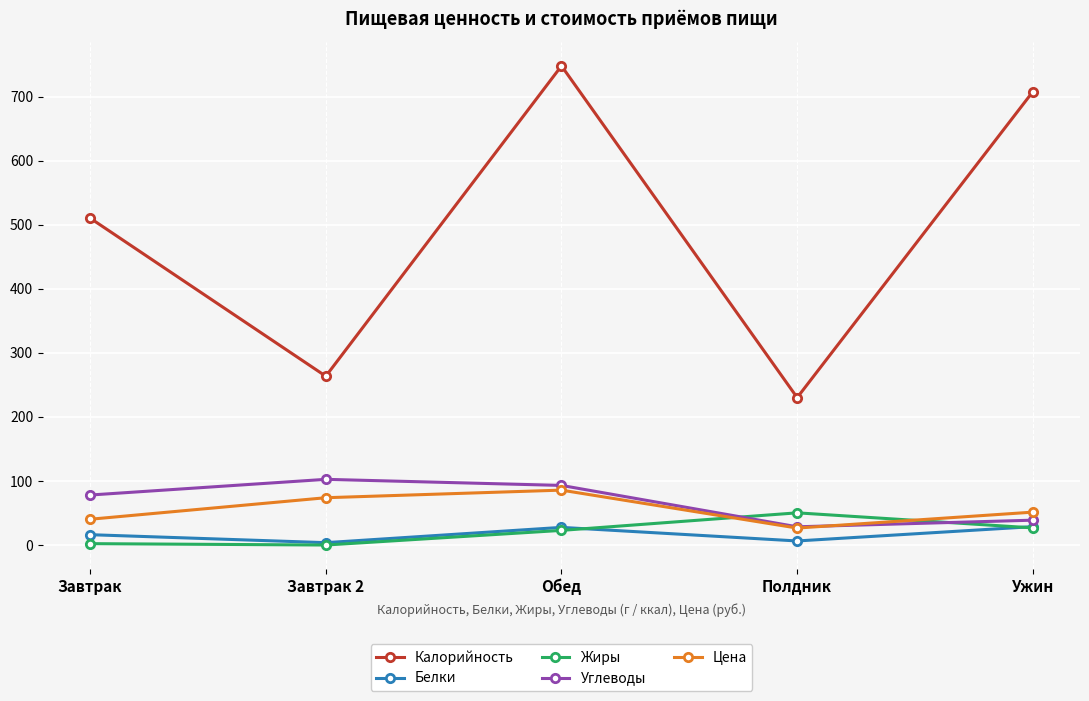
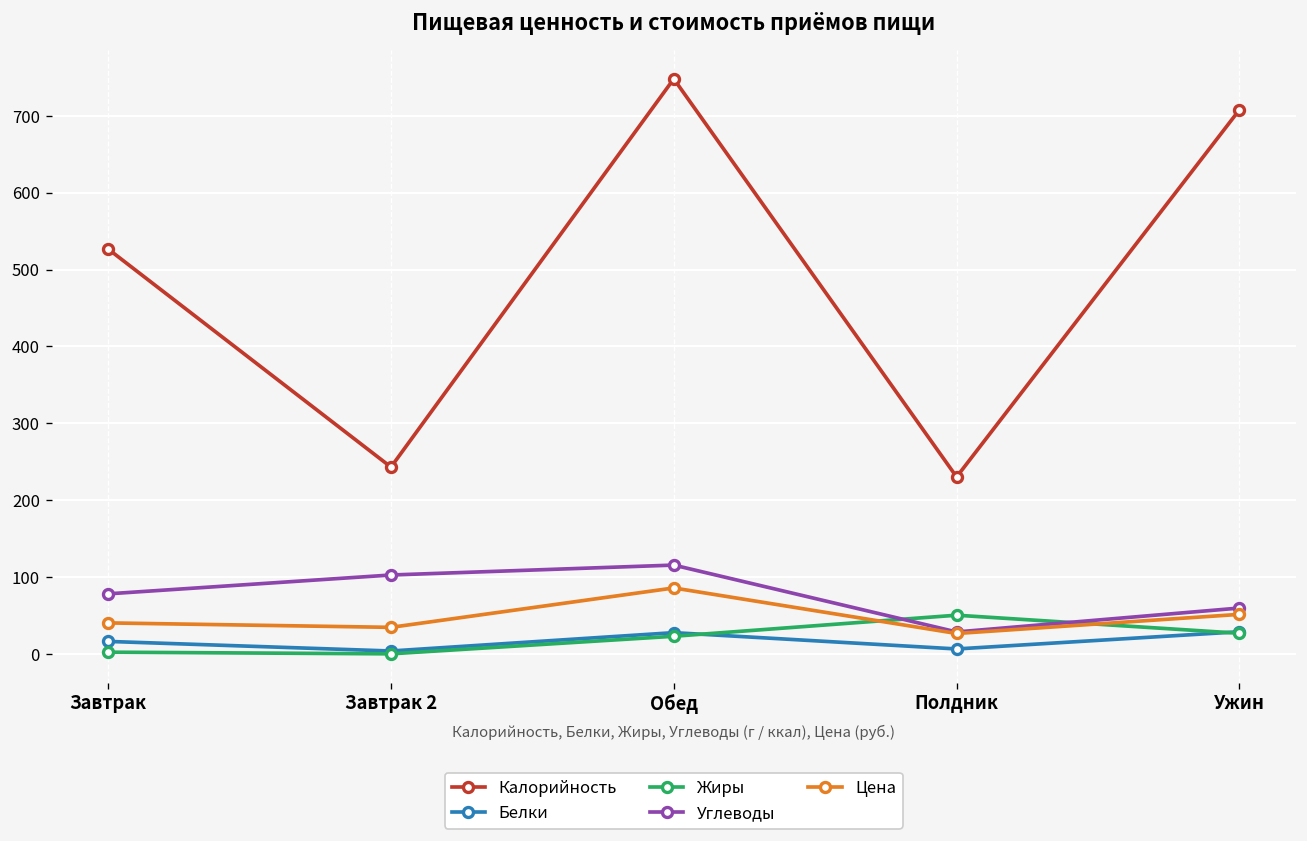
  {
    "Калорийность": {
-     "Завтрак": 510,
-     "Завтрак 2": 260,
+     "Завтрак": 530,
+     "Завтрак 2": 240,
      "Обед": 750,
      "Полдник": 230,
      "Ужин": 710
    },
    "Белки": {
      "Завтрак": 20,
      "Обед": 30,
      "Полдник": 10
    },
    "Жиры": {
      "Завтрак": 0,
      "Обед": 20,
      "Полдник": 50
    },
    "Углеводы": {
      "Завтрак": 80,
      "Завтрак 2": 100,
-     "Обед": 90,
-     "Ужин": 40
+     "Обед": 120,
+     "Ужин": 60
    },
    "Цена": {
      "Завтрак": 40,
-     "Завтрак 2": 70,
+     "Завтрак 2": 30,
      "Обед": 90,
      "Ужин": 50
    }
  }
